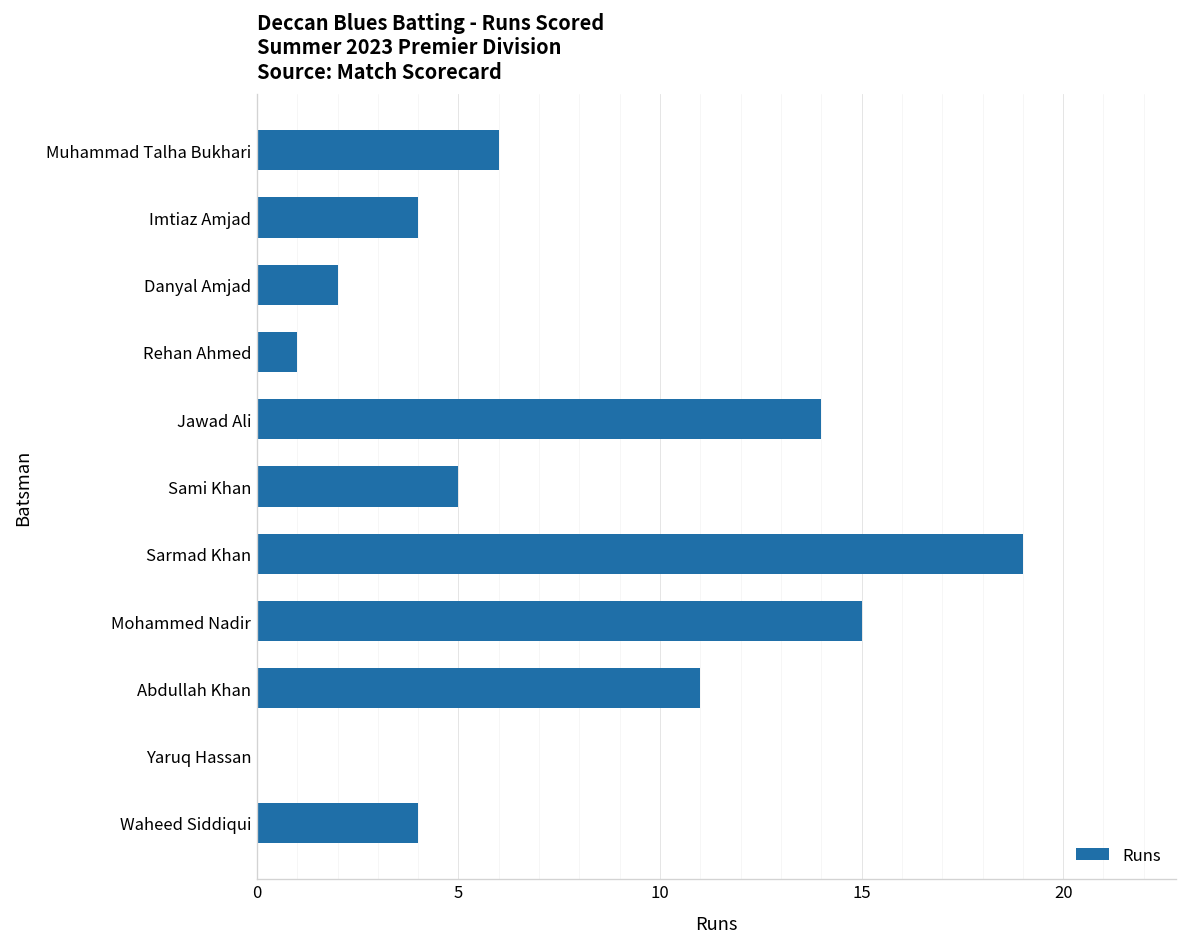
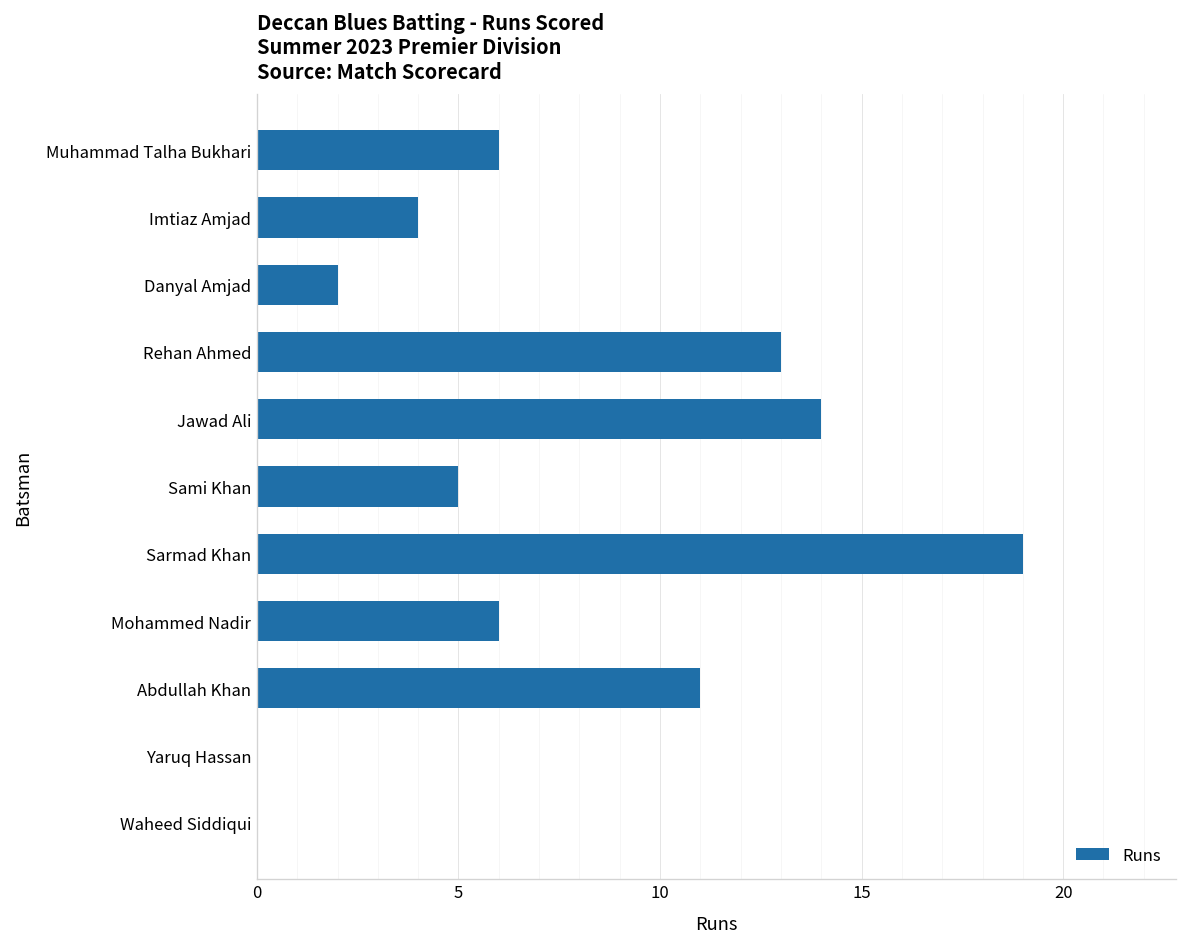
  {
    "Muhammad Talha Bukhari": 6,
    "Imtiaz Amjad": 4,
    "Danyal Amjad": 2,
-   "Rehan Ahmed": 1,
+   "Rehan Ahmed": 13,
    "Jawad Ali": 14,
    "Sami Khan": 5,
    "Sarmad Khan": 19,
-   "Mohammed Nadir": 15,
+   "Mohammed Nadir": 6,
    "Abdullah Khan": 11,
    "Yaruq Hassan": 0,
-   "Waheed Siddiqui": 4
+   "Waheed Siddiqui": 0
  }
